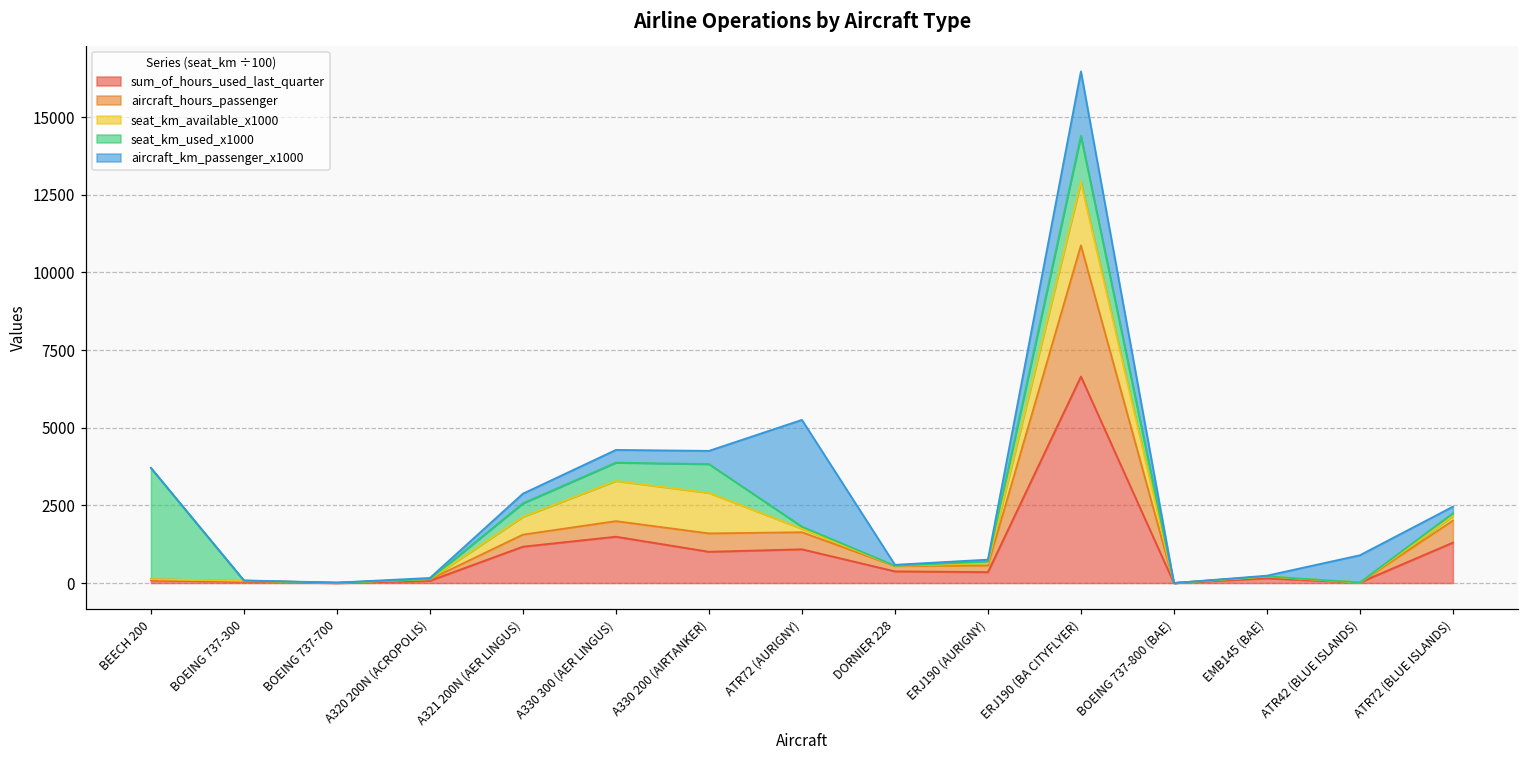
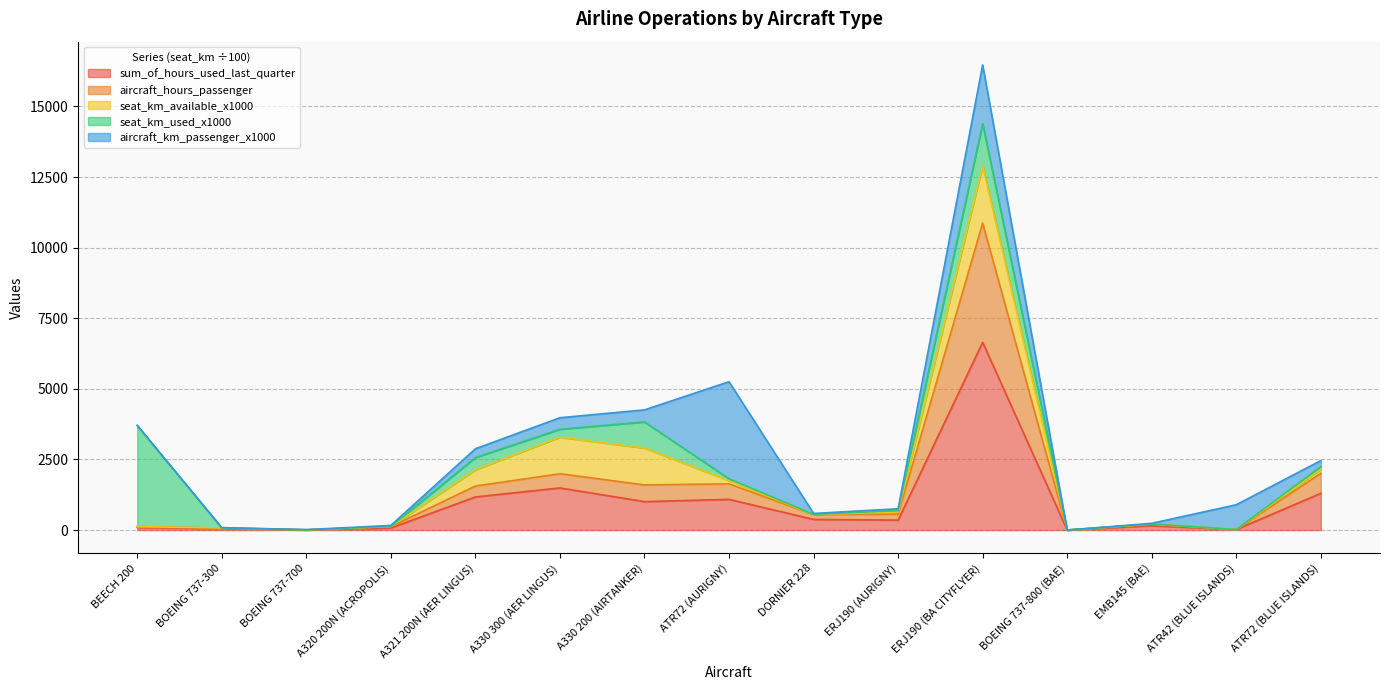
  {
    "seat_km_available_x1000": {
      "A321 200N (AER LINGUS)": 600,
      "A330 300 (AER LINGUS)": 1300,
      "A330 200 (AIRTANKER)": 1300,
      "ERJ190 (BA CITYFLYER)": 2000,
      "ATR72 (BLUE ISLANDS)": 100
    },
    "seat_km_used_x1000": {
      "A321 200N (AER LINGUS)": 400,
-     "A330 300 (AER LINGUS)": 600,
+     "A330 300 (AER LINGUS)": 300,
      "A330 200 (AIRTANKER)": 900,
      "ERJ190 (BA CITYFLYER)": 1500,
      "ATR72 (BLUE ISLANDS)": 100
    },
    "aircraft_km_passenger_x1000": {
      "A321 200N (AER LINGUS)": 300,
      "A330 300 (AER LINGUS)": 400,
      "A330 200 (AIRTANKER)": 400,
      "ATR72 (AURIGNY)": 3400,
      "ERJ190 (BA CITYFLYER)": 2100,
      "ATR42 (BLUE ISLANDS)": 900,
      "ATR72 (BLUE ISLANDS)": 200
    }
  }
